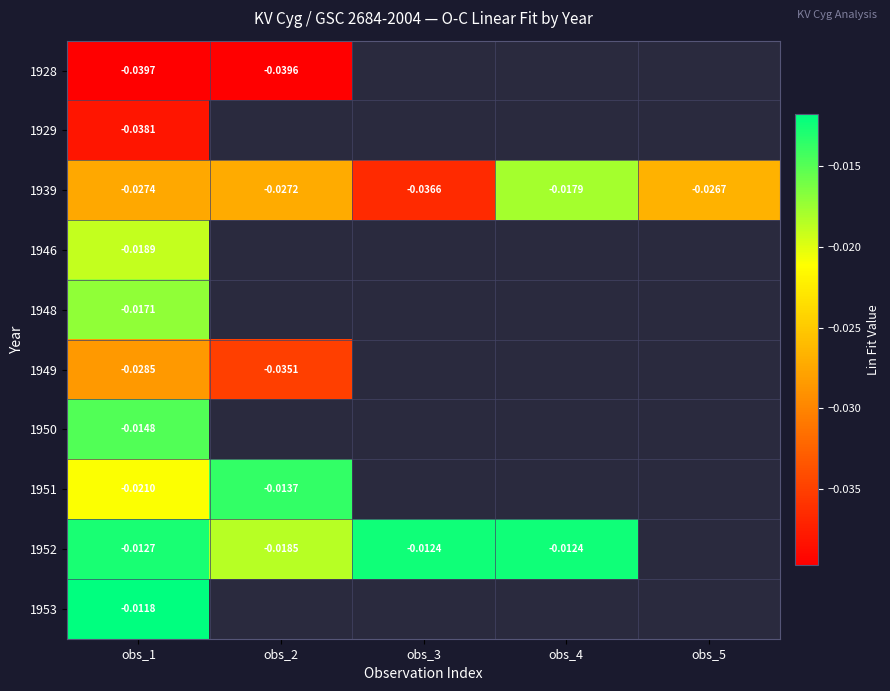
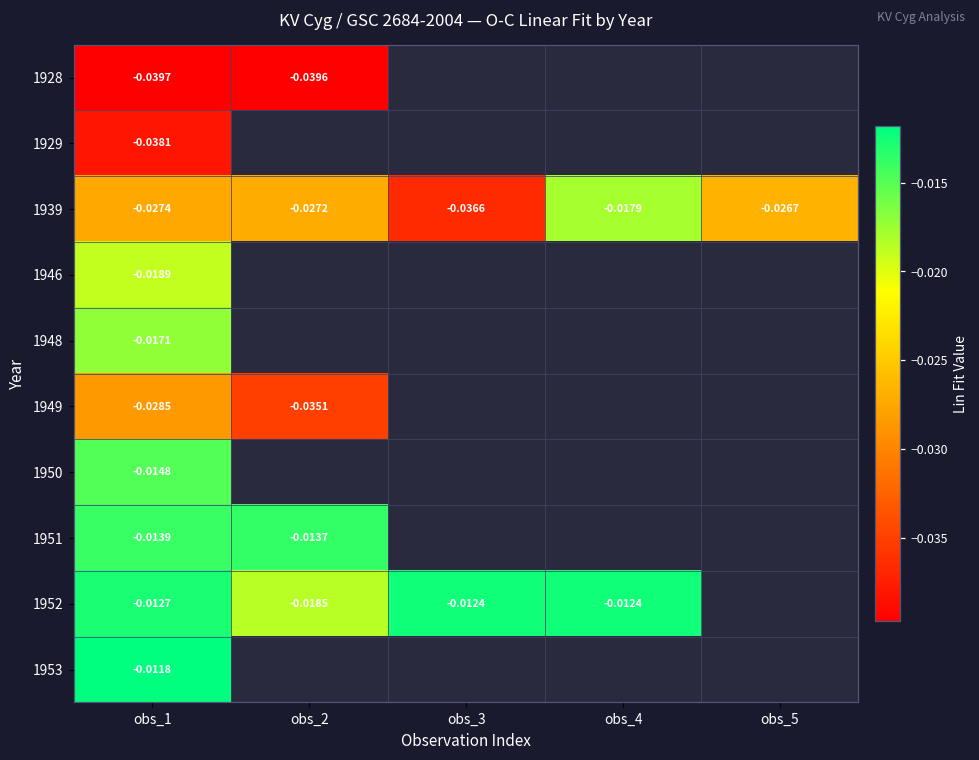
  {
    "1928": {
      "obs_1": -0.0397,
      "obs_2": -0.0396
    },
    "1929": {
      "obs_1": -0.0381
    },
    "1939": {
      "obs_1": -0.0274,
      "obs_2": -0.0272,
      "obs_3": -0.0366,
      "obs_4": -0.0179,
      "obs_5": -0.0267
    },
    "1946": {
      "obs_1": -0.0189
    },
    "1948": {
      "obs_1": -0.0171
    },
    "1949": {
      "obs_1": -0.0285,
      "obs_2": -0.0351
    },
    "1950": {
      "obs_1": -0.0148
    },
    "1951": {
-     "obs_1": -0.0210,
+     "obs_1": -0.0139,
      "obs_2": -0.0137
    },
    "1952": {
      "obs_1": -0.0127,
      "obs_2": -0.0185,
      "obs_3": -0.0124,
      "obs_4": -0.0124
    },
    "1953": {
      "obs_1": -0.0118
    }
  }
